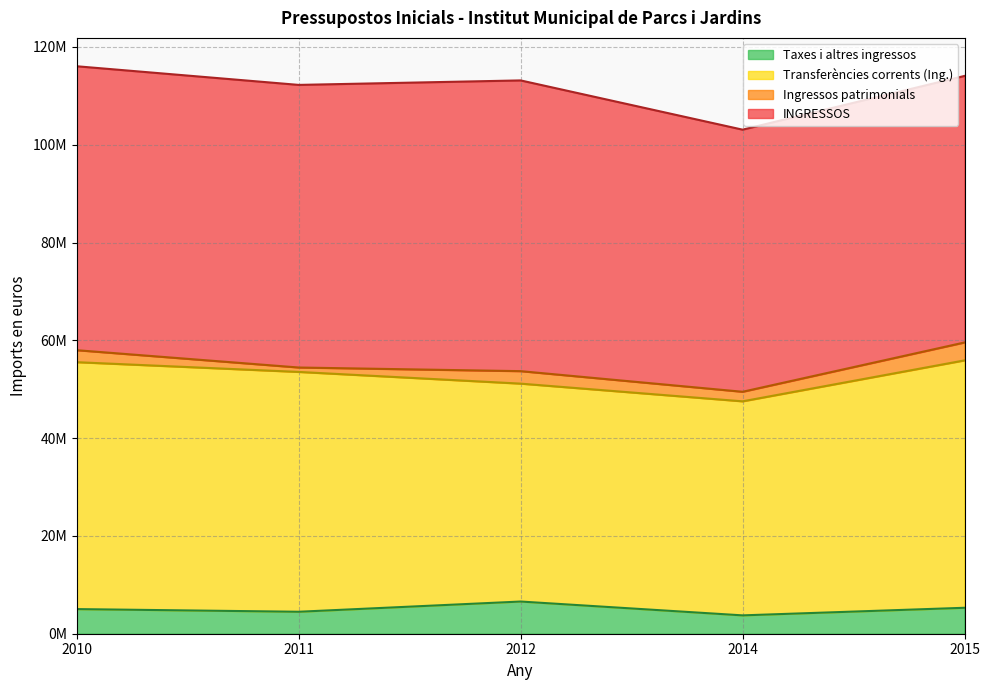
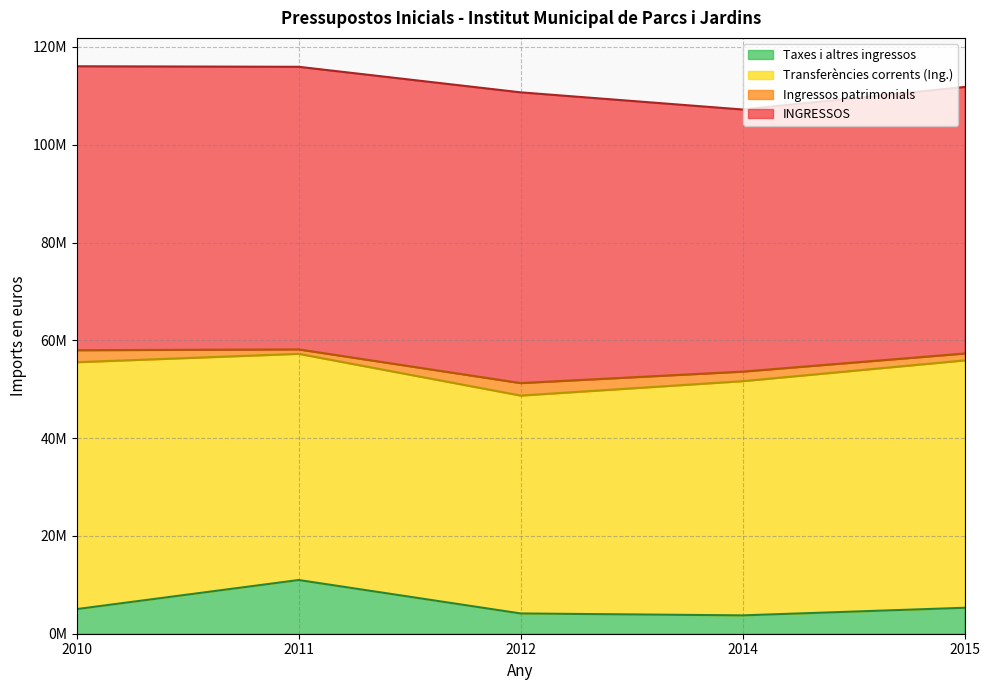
  {
    "Taxes i altres ingressos": {
      "2010": 5000000,
-     "2011": 4000000,
-     "2012": 7000000,
+     "2011": 11000000,
+     "2012": 4000000,
      "2014": 4000000,
      "2015": 5000000
    },
    "Transferències corrents (Ing.)": {
      "2010": 50000000,
-     "2011": 49000000,
+     "2011": 46000000,
      "2012": 45000000,
-     "2014": 44000000,
+     "2014": 48000000,
      "2015": 51000000
    },
    "Ingressos patrimonials": {
      "2010": 2000000,
      "2011": 1000000,
      "2012": 3000000,
      "2014": 2000000,
-     "2015": 4000000
+     "2015": 1000000
    },
    "INGRESSOS": {
      "2010": 58000000,
      "2011": 58000000,
      "2012": 59000000,
      "2014": 54000000,
      "2015": 55000000
    }
  }
